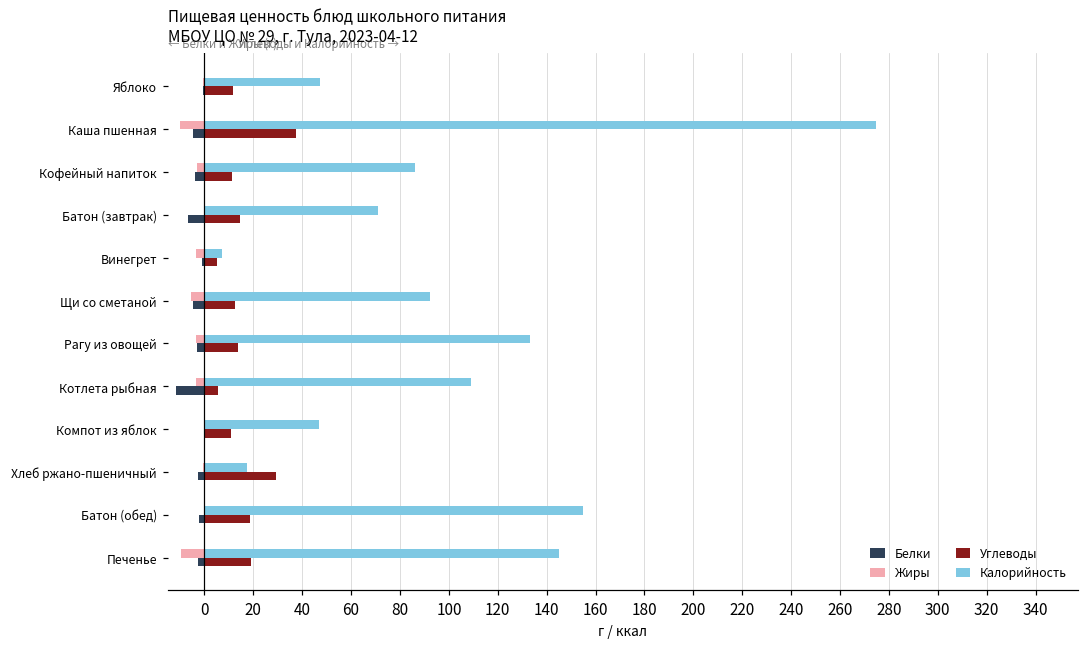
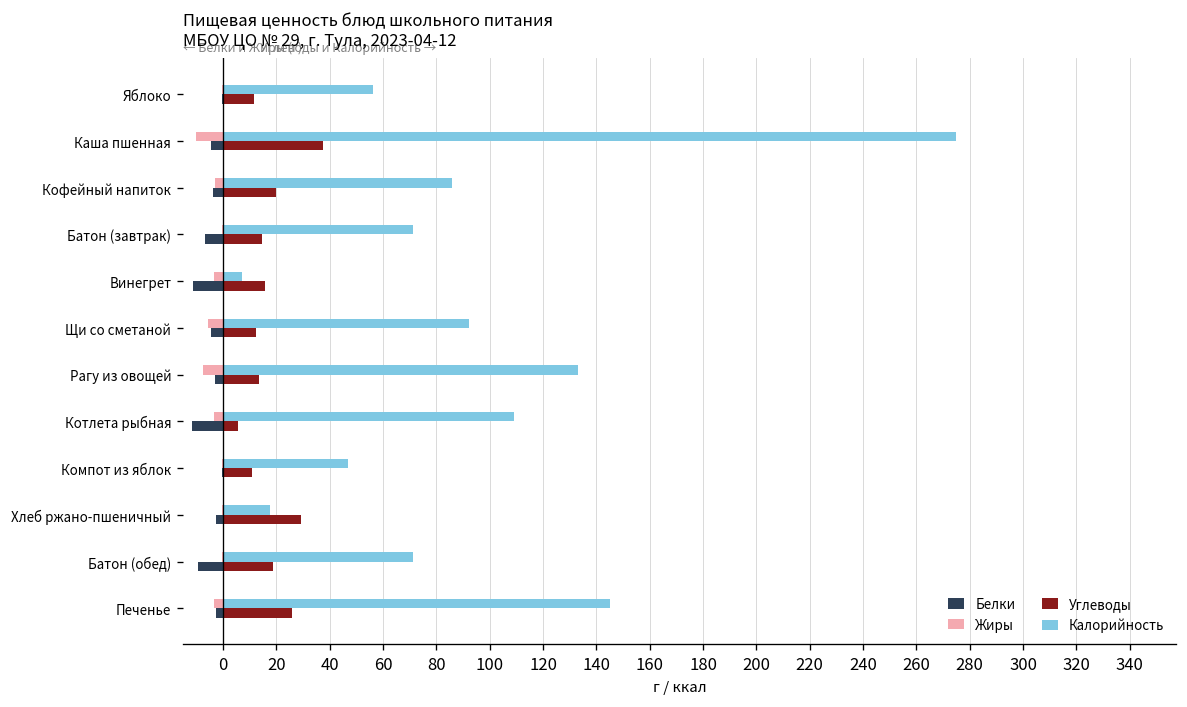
  {
    "Белки": {
      "Каша пшенная": -5,
      "Кофейный напиток": -4,
      "Батон (завтрак)": -7,
-     "Винегрет": -1,
+     "Винегрет": -11,
      "Щи со сметаной": -5,
      "Рагу из овощей": -3,
      "Котлета рыбная": -12,
      "Хлеб ржано-пшеничный": -3,
-     "Батон (обед)": -2,
+     "Батон (обед)": -10,
      "Печенье": -3
    },
    "Жиры": {
      "Каша пшенная": -10,
      "Кофейный напиток": -3,
      "Винегрет": -4,
      "Щи со сметаной": -6,
-     "Рагу из овощей": -4,
+     "Рагу из овощей": -8,
      "Котлета рыбная": -4,
-     "Печенье": -10
+     "Печенье": -3
    },
    "Углеводы": {
      "Яблоко": 12,
      "Каша пшенная": 38,
-     "Кофейный напиток": 11,
+     "Кофейный напиток": 20,
      "Батон (завтрак)": 15,
-     "Винегрет": 5,
+     "Винегрет": 16,
      "Щи со сметаной": 13,
      "Рагу из овощей": 14,
      "Котлета рыбная": 6,
      "Компот из яблок": 11,
      "Хлеб ржано-пшеничный": 29,
      "Батон (обед)": 19,
-     "Печенье": 19
+     "Печенье": 26
    },
    "Калорийность": {
-     "Яблоко": 47,
+     "Яблоко": 56,
      "Каша пшенная": 275,
      "Кофейный напиток": 86,
      "Батон (завтрак)": 71,
      "Винегрет": 7,
      "Щи со сметаной": 92,
      "Рагу из овощей": 133,
      "Котлета рыбная": 109,
      "Компот из яблок": 47,
      "Хлеб ржано-пшеничный": 18,
-     "Батон (обед)": 155,
+     "Батон (обед)": 71,
      "Печенье": 145
    }
  }
